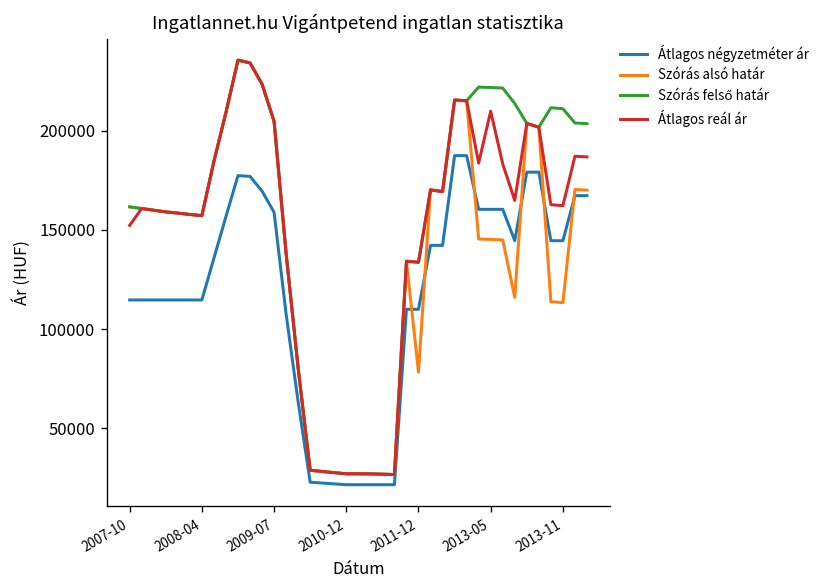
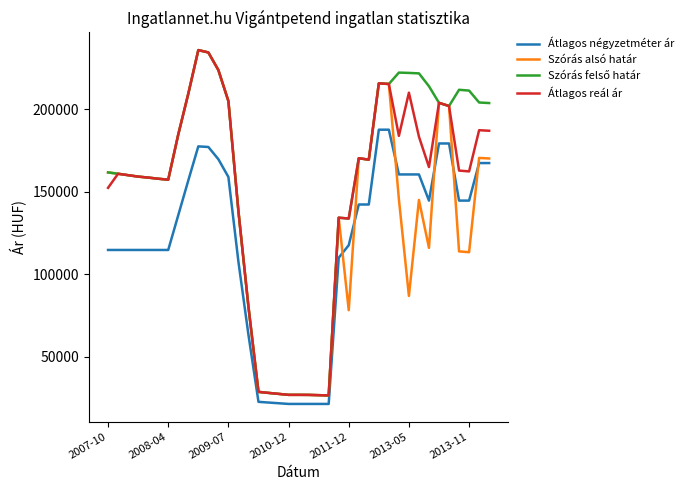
  {
    "Átlagos négyzetméter ár": {
      "2007-10": 115000,
      "2008-04": 115000,
      "2009-07": 159000,
      "2010-12": 22000,
-     "2011-12": 110000,
+     "2011-12": 118000,
      "2013-05": 160000,
      "2013-11": 145000
    },
    "Szórás alsó határ": {
      "2011-12": 78000,
-     "2013-05": 145000,
+     "2013-05": 87000,
      "2013-11": 113000
    },
    "Szórás felső határ": {
      "2013-05": 222000,
      "2013-11": 211000
    },
    "Átlagos reál ár": {
      "2007-10": 152000,
      "2013-05": 210000,
      "2013-11": 162000
    }
  }
